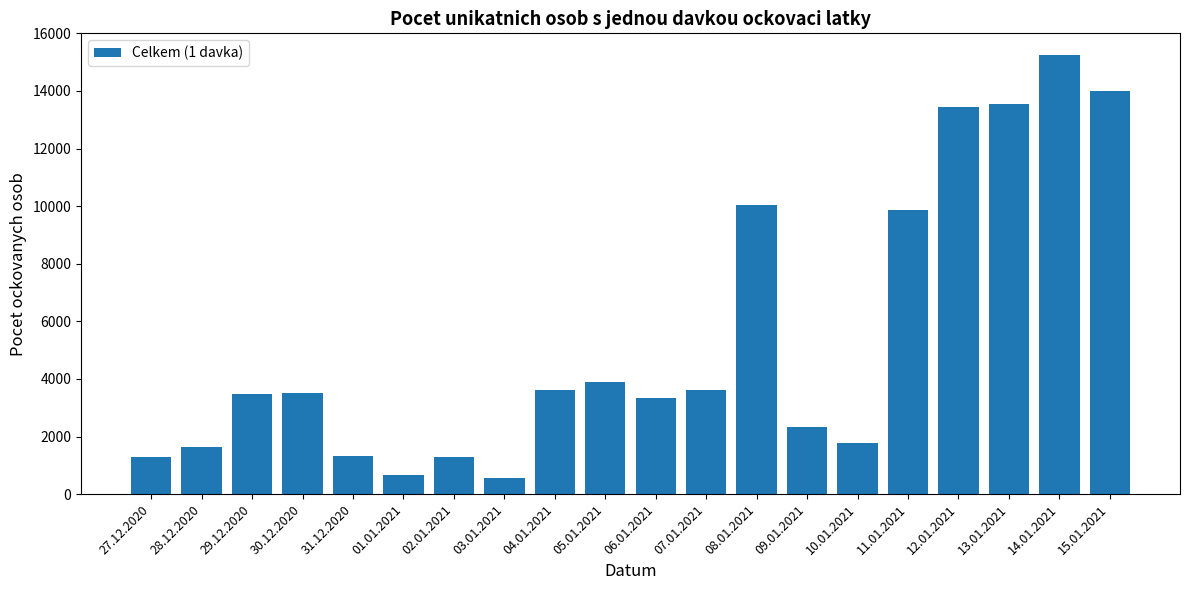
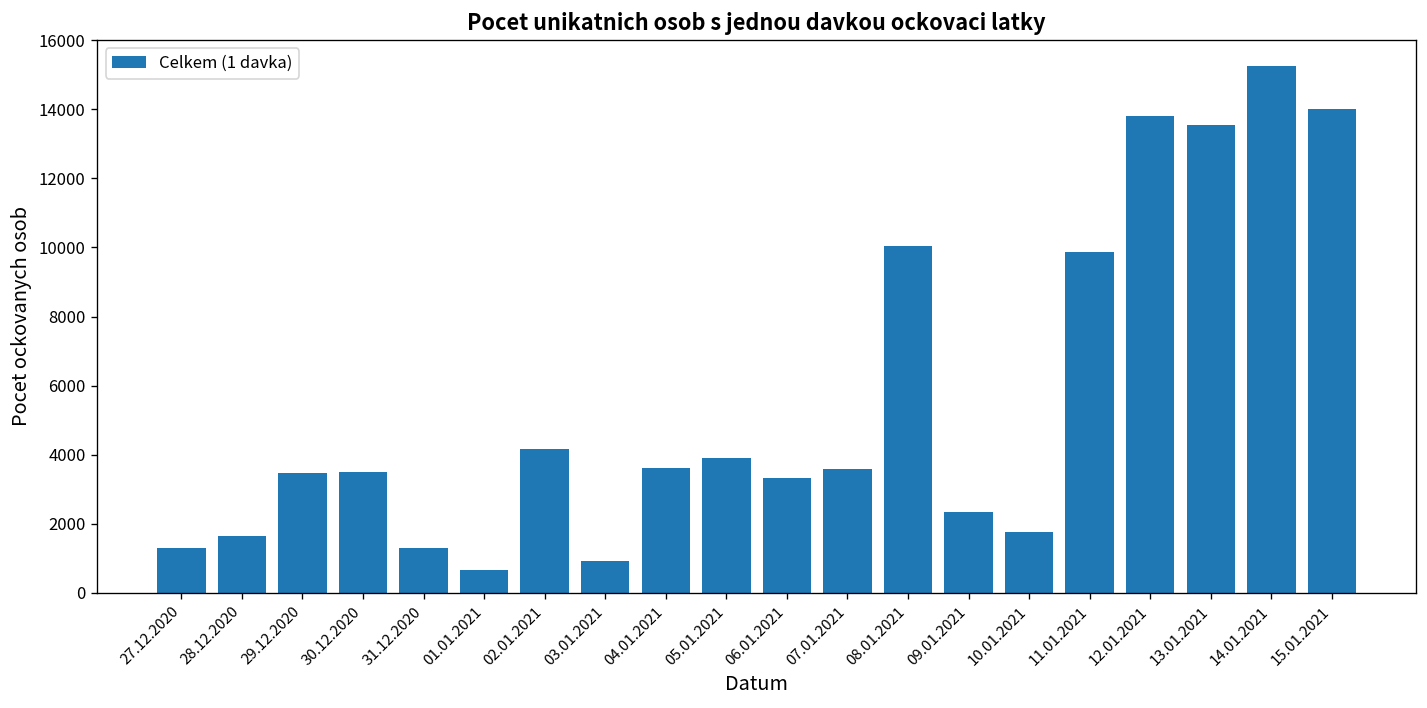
  {
    "27.12.2020": 1300,
    "28.12.2020": 1600,
    "29.12.2020": 3500,
    "30.12.2020": 3500,
    "31.12.2020": 1300,
    "01.01.2021": 700,
-   "02.01.2021": 1300,
-   "03.01.2021": 600,
+   "02.01.2021": 4200,
+   "03.01.2021": 900,
    "04.01.2021": 3600,
    "05.01.2021": 3900,
    "06.01.2021": 3300,
    "07.01.2021": 3600,
    "08.01.2021": 10000,
    "09.01.2021": 2300,
    "10.01.2021": 1800,
    "11.01.2021": 9900,
-   "12.01.2021": 13400,
+   "12.01.2021": 13800,
    "13.01.2021": 13500,
    "14.01.2021": 15200,
    "15.01.2021": 14000
  }
